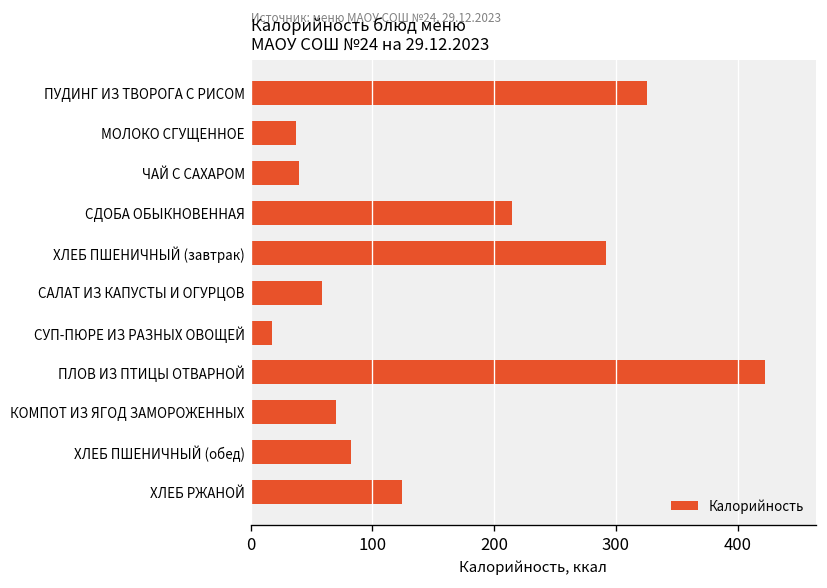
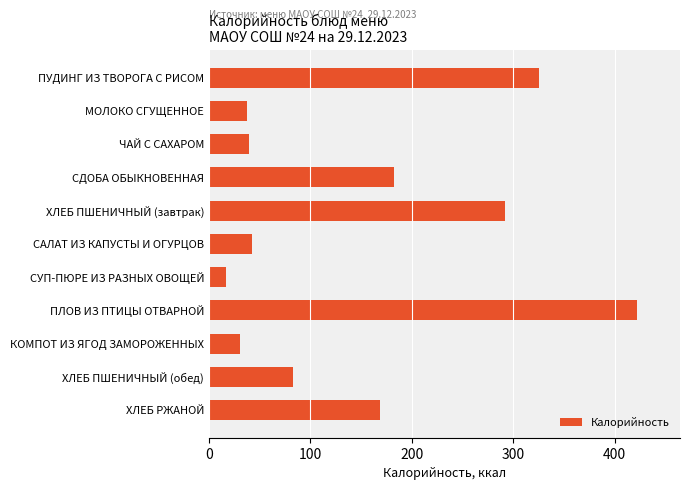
  {
    "ПУДИНГ ИЗ ТВОРОГА С РИСОМ": 325,
    "МОЛОКО СГУЩЕННОЕ": 37,
    "ЧАЙ С САХАРОМ": 40,
-   "СДОБА ОБЫКНОВЕННАЯ": 215,
+   "СДОБА ОБЫКНОВЕННАЯ": 183,
    "ХЛЕБ ПШЕНИЧНЫЙ (завтрак)": 292,
-   "САЛАТ ИЗ КАПУСТЫ И ОГУРЦОВ": 59,
+   "САЛАТ ИЗ КАПУСТЫ И ОГУРЦОВ": 43,
    "СУП-ПЮРЕ ИЗ РАЗНЫХ ОВОЩЕЙ": 17,
    "ПЛОВ ИЗ ПТИЦЫ ОТВАРНОЙ": 422,
-   "КОМПОТ ИЗ ЯГОД ЗАМОРОЖЕННЫХ": 70,
+   "КОМПОТ ИЗ ЯГОД ЗАМОРОЖЕННЫХ": 31,
    "ХЛЕБ ПШЕНИЧНЫЙ (обед)": 83,
-   "ХЛЕБ РЖАНОЙ": 125
+   "ХЛЕБ РЖАНОЙ": 169
  }
